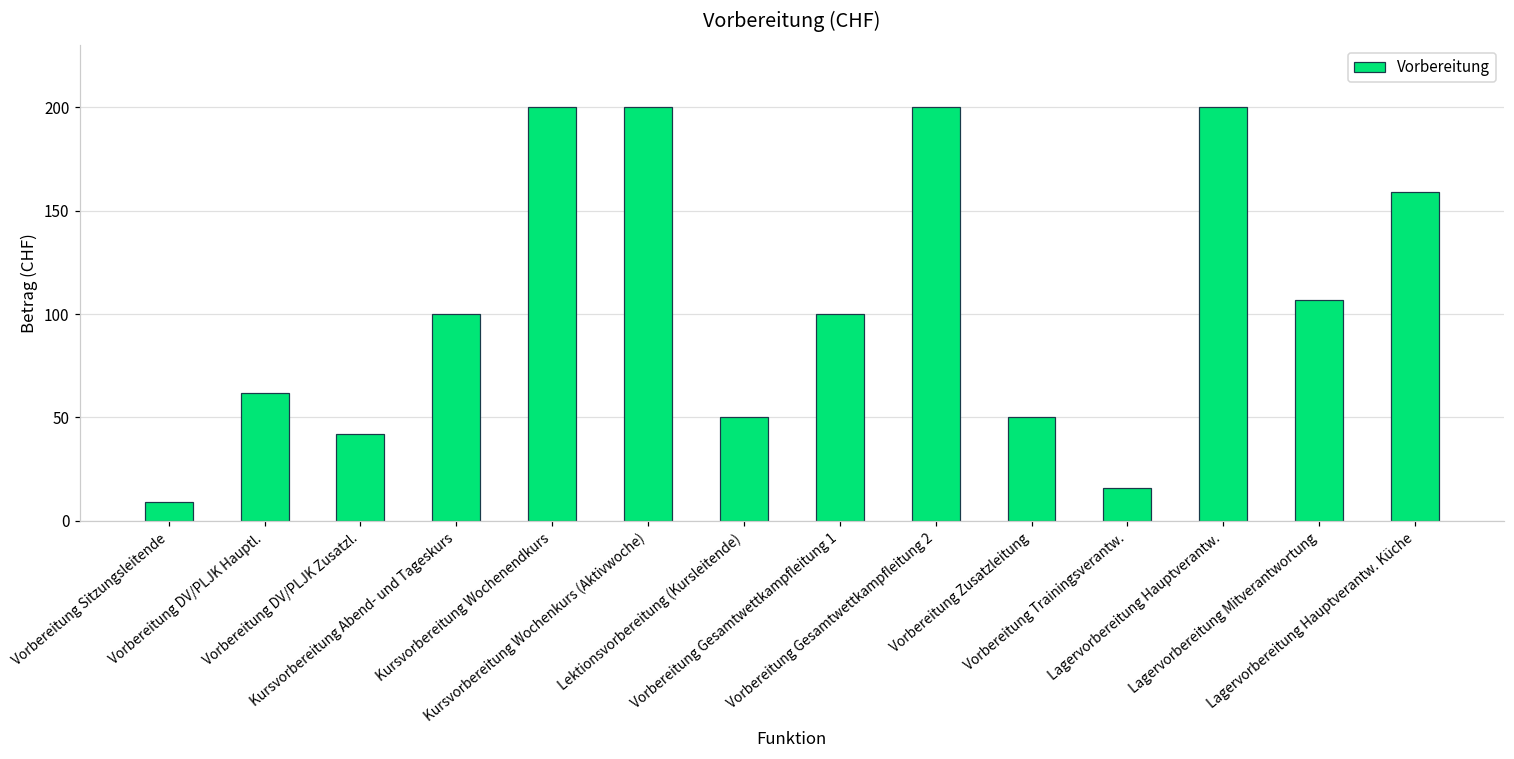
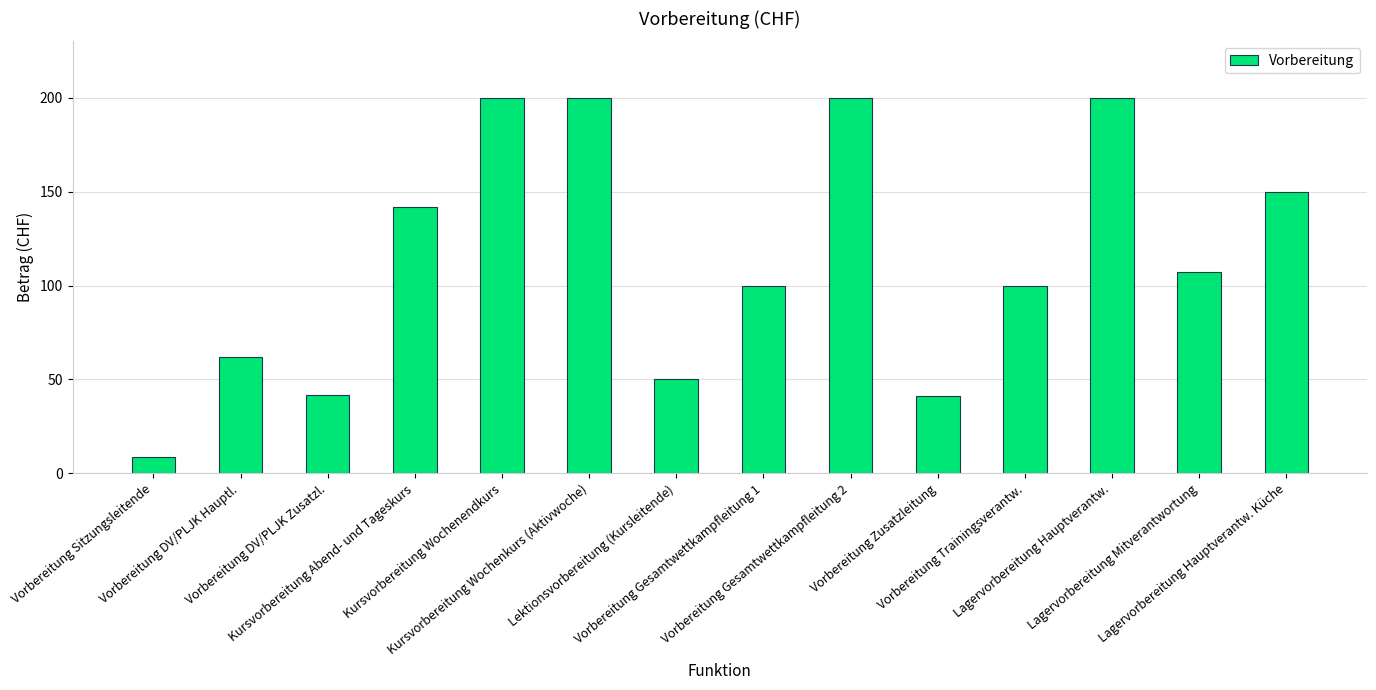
  {
    "Vorbereitung Sitzungsleitende": 9,
    "Vorbereitung DV/PLJK Hauptl.": 62,
    "Vorbereitung DV/PLJK Zusatzl.": 42,
-   "Kursvorbereitung Abend- und Tageskurs": 100,
+   "Kursvorbereitung Abend- und Tageskurs": 142,
    "Kursvorbereitung Wochenendkurs": 200,
    "Kursvorbereitung Wochenkurs (Aktivwoche)": 200,
    "Lektionsvorbereitung (Kursleitende)": 50,
    "Vorbereitung Gesamtwettkampfleitung 1": 100,
    "Vorbereitung Gesamtwettkampfleitung 2": 200,
-   "Vorbereitung Zusatzleitung": 50,
-   "Vorbereitung Trainingsverantw.": 16,
+   "Vorbereitung Zusatzleitung": 41,
+   "Vorbereitung Trainingsverantw.": 100,
    "Lagervorbereitung Hauptverantw.": 200,
    "Lagervorbereitung Mitverantwortung": 107,
-   "Lagervorbereitung Hauptverantw. Küche": 159
+   "Lagervorbereitung Hauptverantw. Küche": 150
  }
